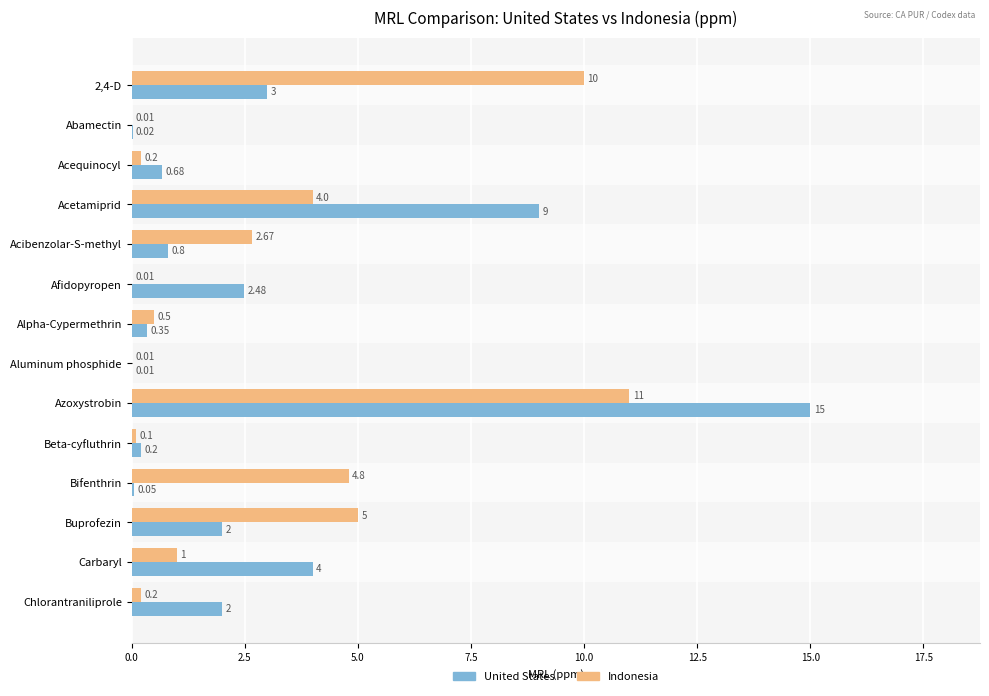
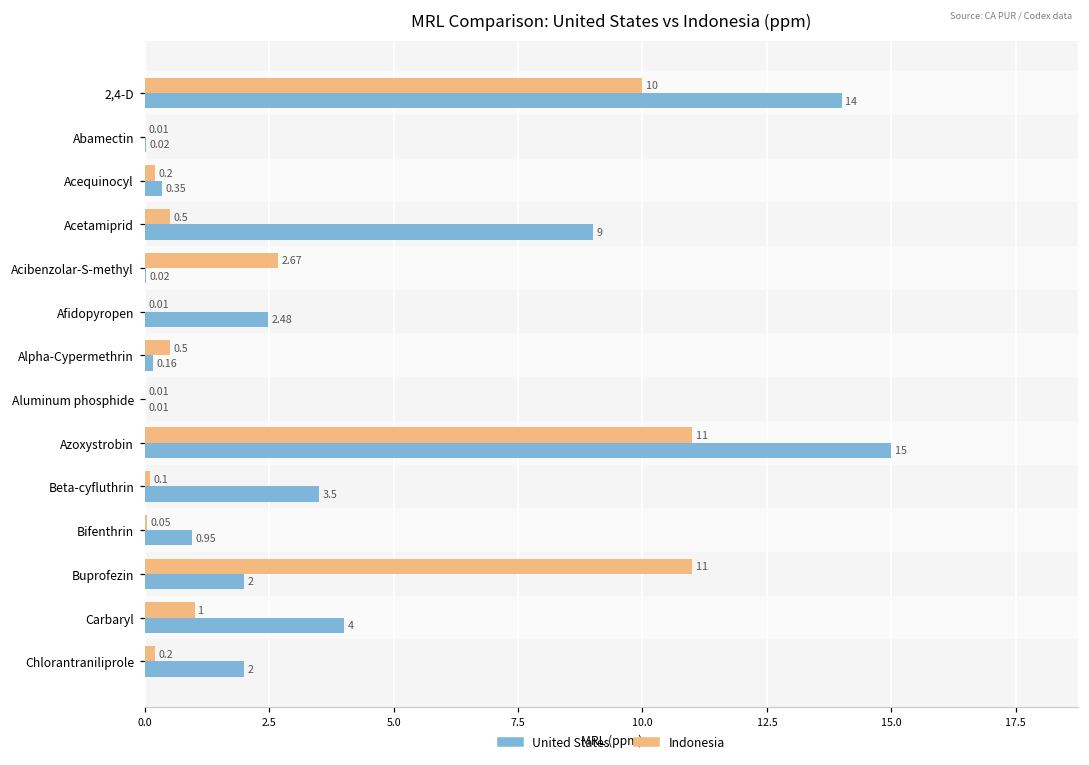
  {
    "United States": {
-     "2,4-D": 3,
+     "2,4-D": 14,
      "Abamectin": 0.02,
-     "Acequinocyl": 0.68,
+     "Acequinocyl": 0.35,
      "Acetamiprid": 9,
-     "Acibenzolar-S-methyl": 0.8,
+     "Acibenzolar-S-methyl": 0.02,
      "Afidopyropen": 2.48,
-     "Alpha-Cypermethrin": 0.35,
+     "Alpha-Cypermethrin": 0.16,
      "Aluminum phosphide": 0.01,
      "Azoxystrobin": 15,
-     "Beta-cyfluthrin": 0.2,
-     "Bifenthrin": 0.05,
+     "Beta-cyfluthrin": 3.5,
+     "Bifenthrin": 0.95,
      "Buprofezin": 2,
      "Carbaryl": 4,
      "Chlorantraniliprole": 2
    },
    "Indonesia": {
      "2,4-D": 10,
      "Abamectin": 0.01,
      "Acequinocyl": 0.2,
-     "Acetamiprid": 4.0,
+     "Acetamiprid": 0.5,
      "Acibenzolar-S-methyl": 2.67,
      "Afidopyropen": 0.01,
      "Alpha-Cypermethrin": 0.5,
      "Aluminum phosphide": 0.01,
      "Azoxystrobin": 11,
      "Beta-cyfluthrin": 0.1,
-     "Bifenthrin": 4.8,
-     "Buprofezin": 5,
+     "Bifenthrin": 0.05,
+     "Buprofezin": 11,
      "Carbaryl": 1,
      "Chlorantraniliprole": 0.2
    }
  }
